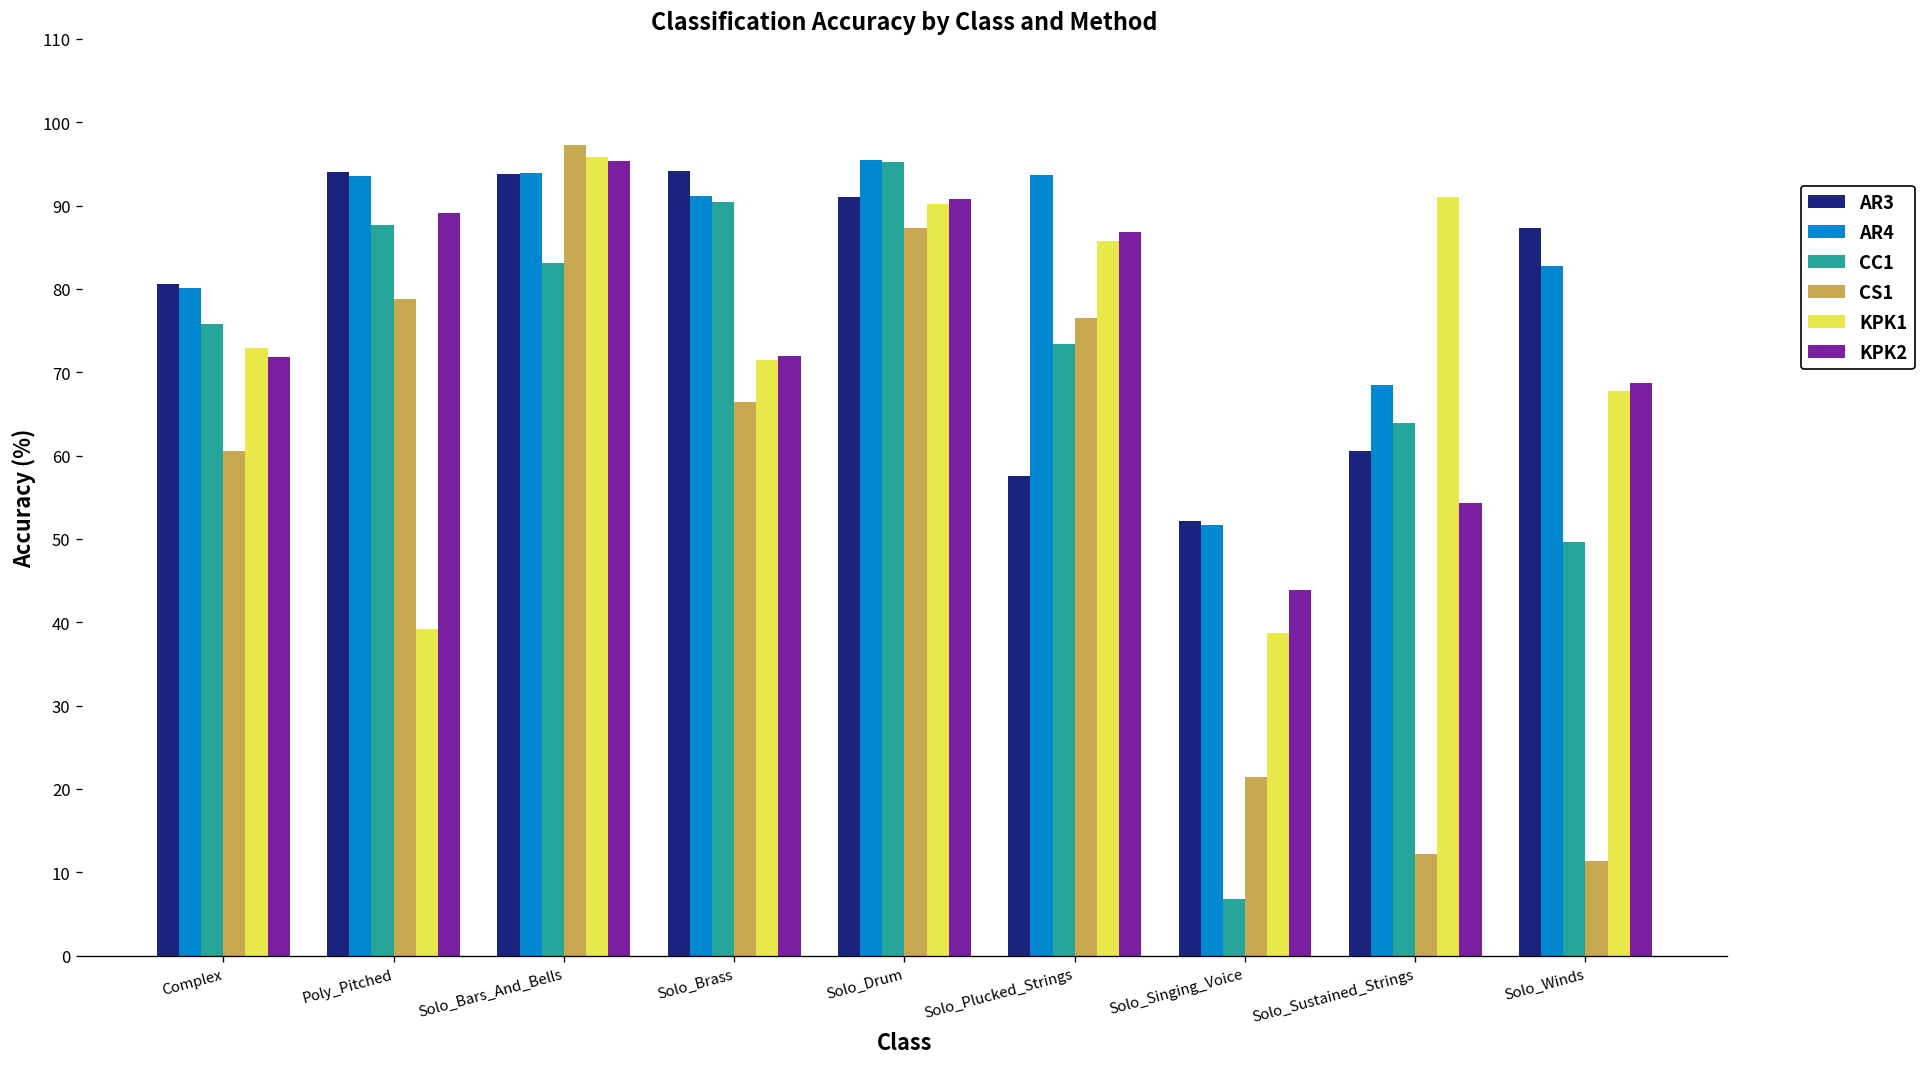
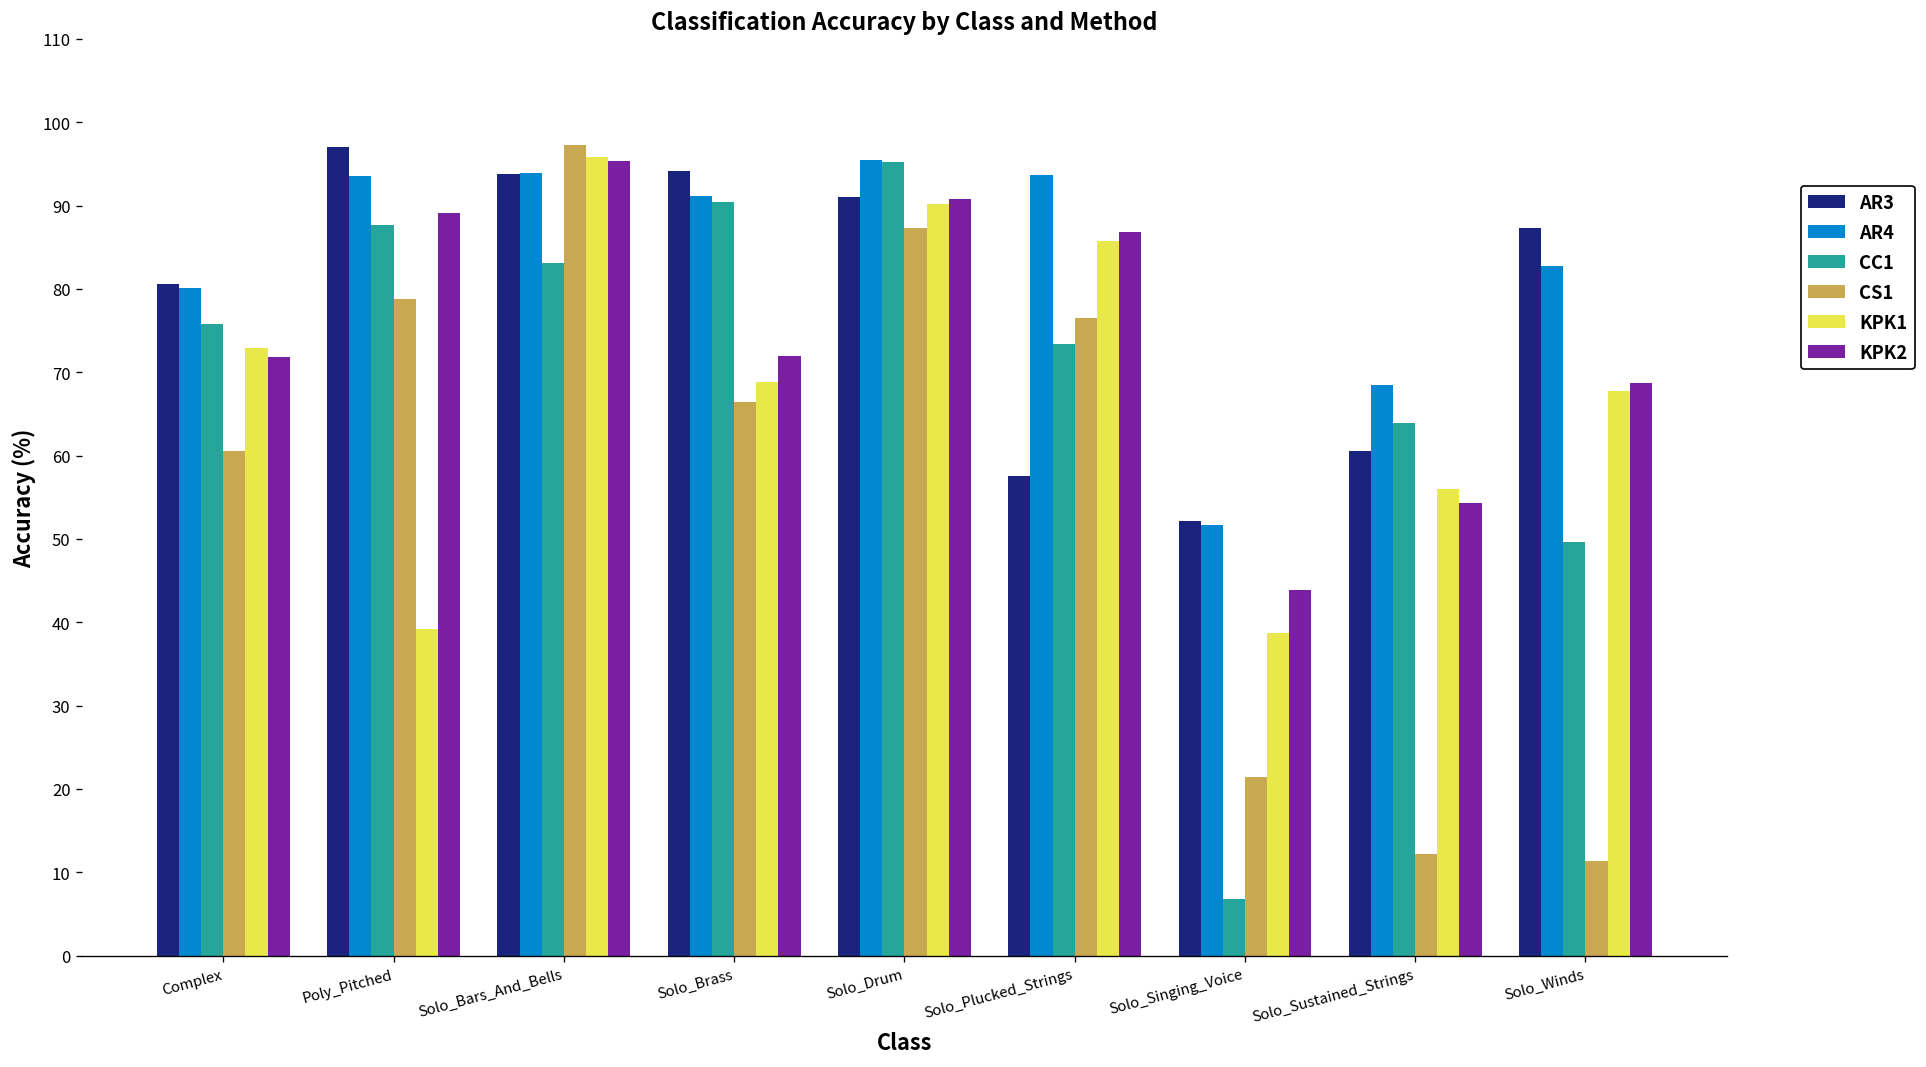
  {
    "AR3": {
      "Complex": 81,
-     "Poly_Pitched": 94,
+     "Poly_Pitched": 97,
      "Solo_Bars_And_Bells": 94,
      "Solo_Brass": 94,
      "Solo_Drum": 91,
      "Solo_Plucked_Strings": 58,
      "Solo_Singing_Voice": 52,
      "Solo_Sustained_Strings": 61,
      "Solo_Winds": 87
    },
    "AR4": {
      "Complex": 80,
      "Poly_Pitched": 94,
      "Solo_Bars_And_Bells": 94,
      "Solo_Brass": 91,
      "Solo_Drum": 95,
      "Solo_Plucked_Strings": 94,
      "Solo_Singing_Voice": 52,
      "Solo_Sustained_Strings": 68,
      "Solo_Winds": 83
    },
    "CC1": {
      "Complex": 76,
      "Poly_Pitched": 88,
      "Solo_Bars_And_Bells": 83,
      "Solo_Brass": 90,
      "Solo_Drum": 95,
      "Solo_Plucked_Strings": 73,
      "Solo_Singing_Voice": 7,
      "Solo_Sustained_Strings": 64,
      "Solo_Winds": 50
    },
    "CS1": {
      "Complex": 61,
      "Poly_Pitched": 79,
      "Solo_Bars_And_Bells": 97,
      "Solo_Brass": 66,
      "Solo_Drum": 87,
      "Solo_Plucked_Strings": 77,
      "Solo_Singing_Voice": 21,
      "Solo_Sustained_Strings": 12,
      "Solo_Winds": 11
    },
    "KPK1": {
      "Complex": 73,
      "Poly_Pitched": 39,
      "Solo_Bars_And_Bells": 96,
-     "Solo_Brass": 72,
+     "Solo_Brass": 69,
      "Solo_Drum": 90,
      "Solo_Plucked_Strings": 86,
      "Solo_Singing_Voice": 39,
-     "Solo_Sustained_Strings": 91,
+     "Solo_Sustained_Strings": 56,
      "Solo_Winds": 68
    },
    "KPK2": {
      "Complex": 72,
      "Poly_Pitched": 89,
      "Solo_Bars_And_Bells": 95,
      "Solo_Brass": 72,
      "Solo_Drum": 91,
      "Solo_Plucked_Strings": 87,
      "Solo_Singing_Voice": 44,
      "Solo_Sustained_Strings": 54,
      "Solo_Winds": 69
    }
  }
